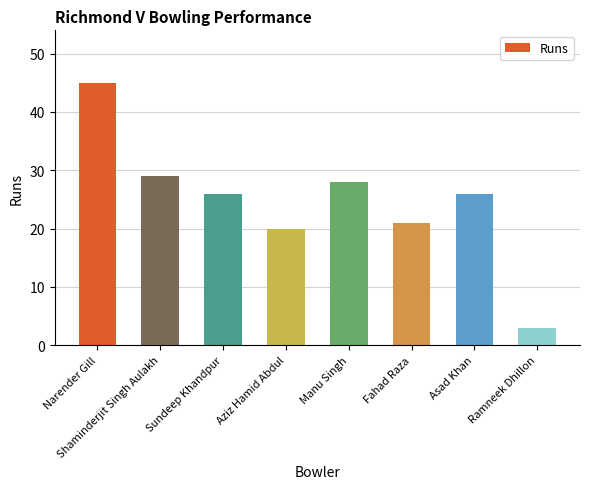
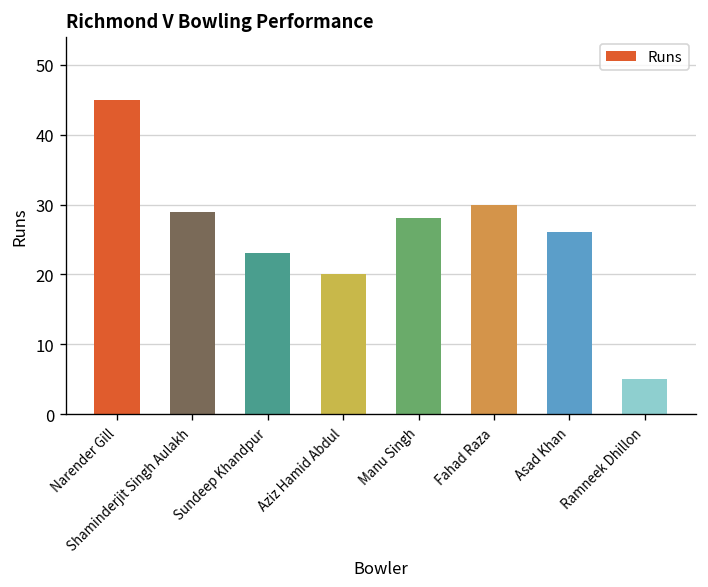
  {
    "Narender Gill": 45,
    "Shaminderjit Singh Aulakh": 29,
-   "Sundeep Khandpur": 26,
+   "Sundeep Khandpur": 23,
    "Aziz Hamid Abdul": 20,
    "Manu Singh": 28,
-   "Fahad Raza": 21,
+   "Fahad Raza": 30,
    "Asad Khan": 26,
-   "Ramneek Dhillon": 3
+   "Ramneek Dhillon": 5
  }
